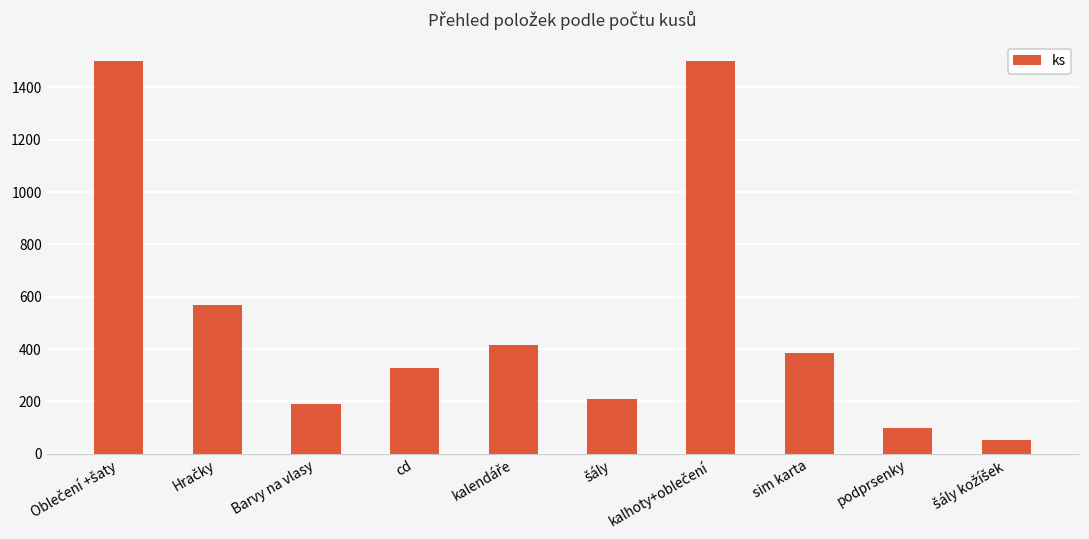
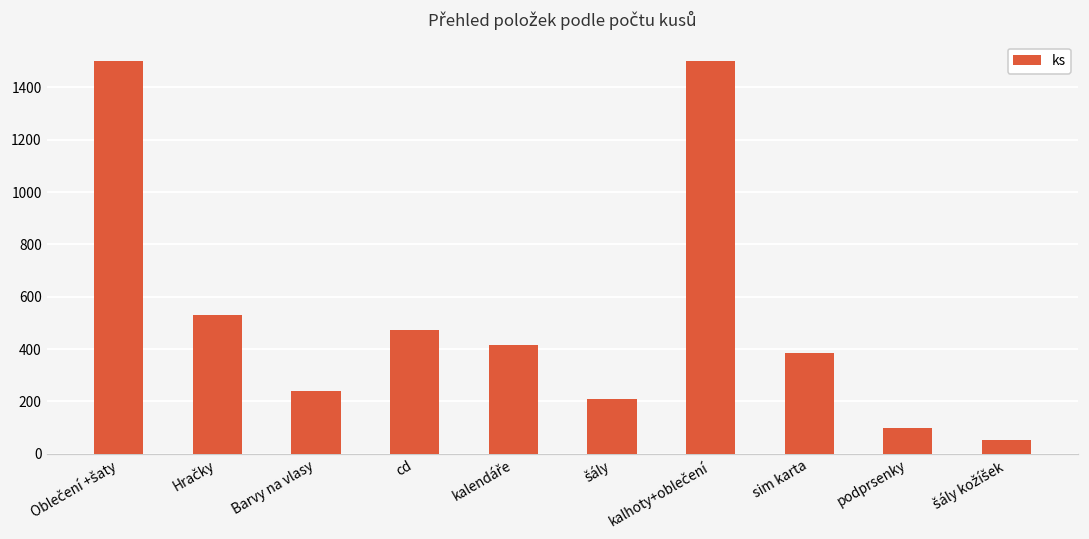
  {
    "Oblečení +šaty": 1500,
-   "Hračky": 570,
-   "Barvy na vlasy": 190,
-   "cd": 330,
+   "Hračky": 530,
+   "Barvy na vlasy": 240,
+   "cd": 470,
    "kalendáře": 420,
    "šály": 210,
    "kalhoty+oblečení": 1500,
    "sim karta": 390,
    "podprsenky": 100,
    "šály kožíšek": 50
  }
